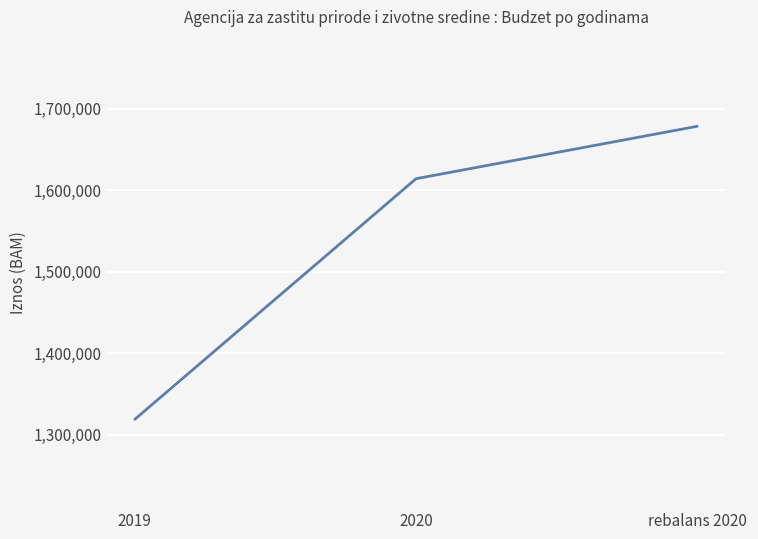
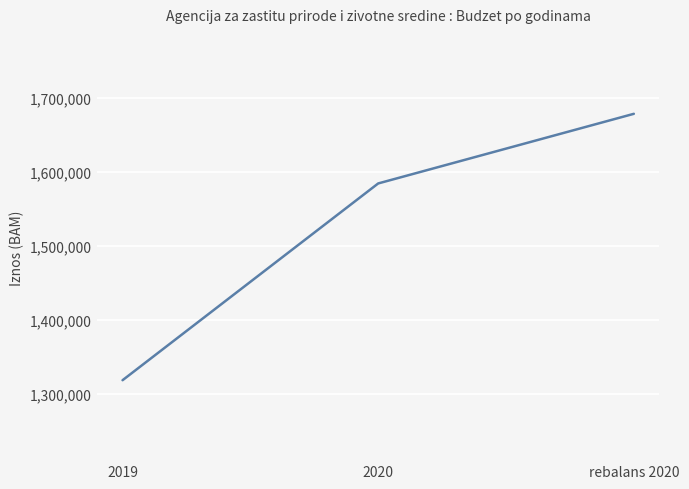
  {
    "2019": "1,320,000",
-   "2020": "1,610,000",
+   "2020": "1,580,000",
    "rebalans 2020": "1,680,000"
  }
